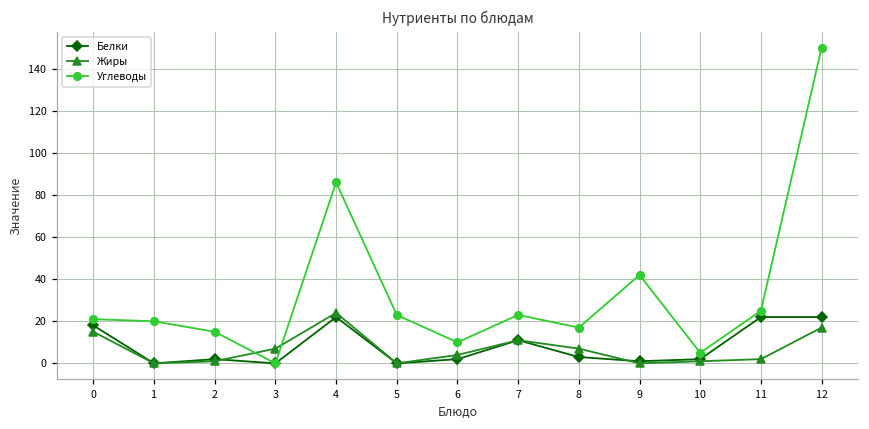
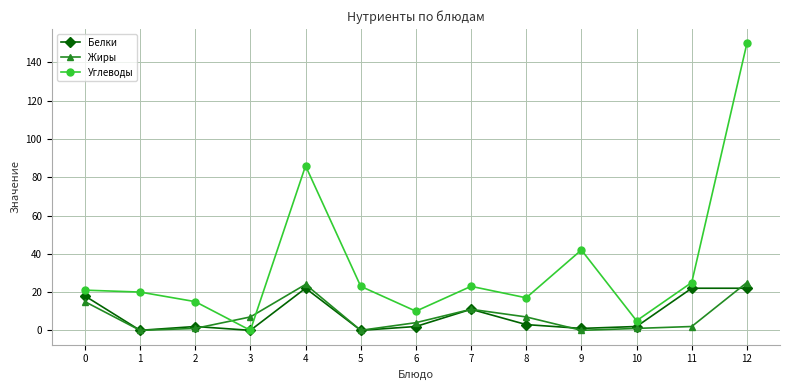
  {
    "Белки": {
      "0": 18,
      "4": 22,
      "6": 2,
      "8": 3,
      "11": 22,
      "12": 22
    },
    "Жиры": {
      "0": 15,
      "3": 7,
      "4": 24,
      "6": 4,
      "8": 7,
      "11": 2,
-     "12": 17
+     "12": 25
    },
    "Углеводы": {
      "0": 21,
      "1": 20,
      "2": 15,
      "4": 86,
      "5": 23,
      "6": 10,
      "7": 23,
      "8": 17,
      "9": 42,
      "10": 5,
      "11": 25,
      "12": 150
    }
  }
